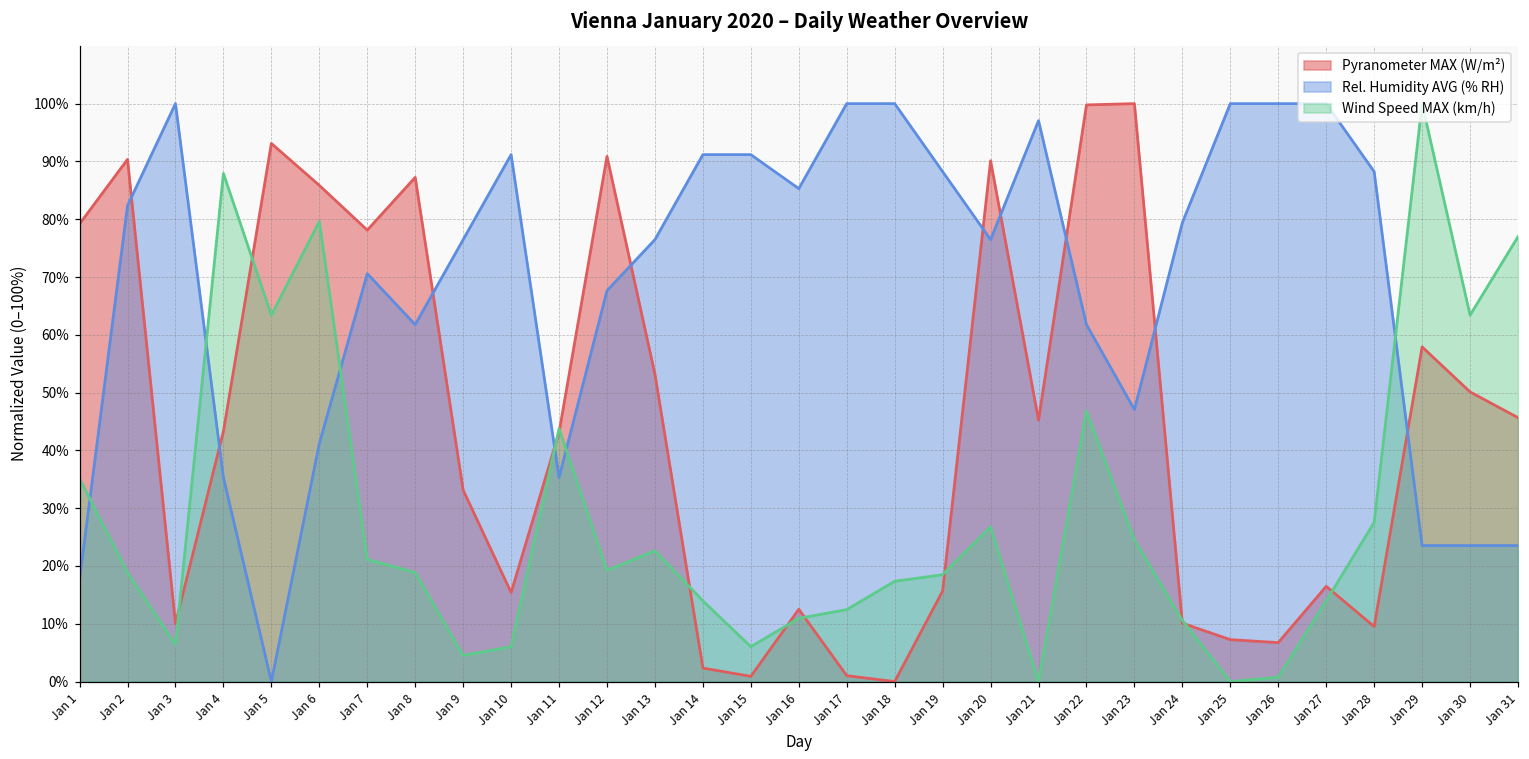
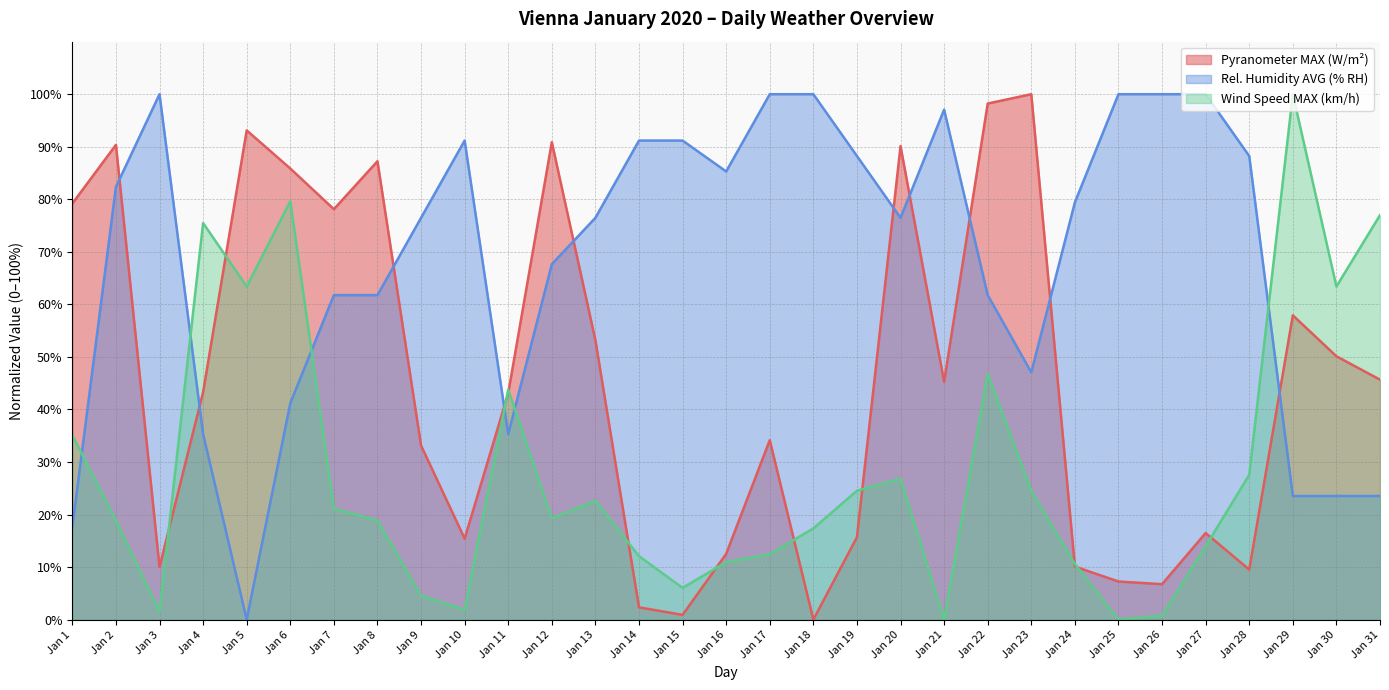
  {
    "Pyranometer MAX (W/m²)": {
      "Jan 1": "79%",
      "Jan 2": "90%",
      "Jan 3": "10%",
      "Jan 4": "43%",
      "Jan 5": "93%",
      "Jan 6": "86%",
      "Jan 7": "78%",
      "Jan 8": "87%",
      "Jan 9": "33%",
      "Jan 10": "15%",
      "Jan 11": "43%",
      "Jan 12": "91%",
      "Jan 13": "53%",
      "Jan 14": "2%",
      "Jan 15": "1%",
      "Jan 16": "13%",
-     "Jan 17": "1%",
+     "Jan 17": "34%",
      "Jan 18": "0%",
      "Jan 19": "16%",
      "Jan 20": "90%",
      "Jan 21": "45%",
-     "Jan 22": "100%",
+     "Jan 22": "98%",
      "Jan 23": "100%",
      "Jan 25": "7%",
      "Jan 26": "7%",
      "Jan 27": "16%",
      "Jan 28": "10%",
      "Jan 29": "58%",
      "Jan 30": "50%",
      "Jan 31": "46%"
    },
    "Rel. Humidity AVG (% RH)": {
      "Jan 1": "18%",
      "Jan 2": "82%",
      "Jan 3": "100%",
      "Jan 4": "35%",
      "Jan 5": "0%",
      "Jan 6": "41%",
-     "Jan 7": "71%",
+     "Jan 7": "62%",
      "Jan 8": "62%",
      "Jan 9": "76%",
      "Jan 10": "91%",
      "Jan 11": "35%",
      "Jan 12": "68%",
      "Jan 13": "76%",
      "Jan 14": "91%",
      "Jan 15": "91%",
      "Jan 16": "85%",
      "Jan 17": "100%",
      "Jan 18": "100%",
      "Jan 19": "88%",
      "Jan 20": "76%",
      "Jan 21": "97%",
      "Jan 22": "62%",
      "Jan 23": "47%",
      "Jan 24": "79%",
      "Jan 25": "100%",
      "Jan 26": "100%",
      "Jan 28": "88%",
      "Jan 29": "24%",
      "Jan 30": "24%",
      "Jan 31": "24%"
    },
    "Wind Speed MAX (km/h)": {
      "Jan 1": "35%",
      "Jan 2": "19%",
-     "Jan 3": "6%",
-     "Jan 4": "88%",
+     "Jan 3": "2%",
+     "Jan 4": "75%",
      "Jan 5": "63%",
      "Jan 6": "80%",
      "Jan 7": "21%",
      "Jan 8": "19%",
      "Jan 9": "5%",
-     "Jan 10": "6%",
+     "Jan 10": "2%",
      "Jan 11": "44%",
      "Jan 12": "19%",
      "Jan 13": "23%",
-     "Jan 14": "14%",
+     "Jan 14": "12%",
      "Jan 15": "6%",
      "Jan 16": "11%",
      "Jan 17": "12%",
      "Jan 18": "17%",
-     "Jan 19": "18%",
+     "Jan 19": "25%",
      "Jan 20": "27%",
      "Jan 21": "0%",
      "Jan 22": "47%",
      "Jan 23": "25%",
      "Jan 25": "0%",
      "Jan 26": "1%",
      "Jan 27": "14%",
      "Jan 28": "28%",
      "Jan 30": "63%",
      "Jan 31": "77%"
    }
  }
